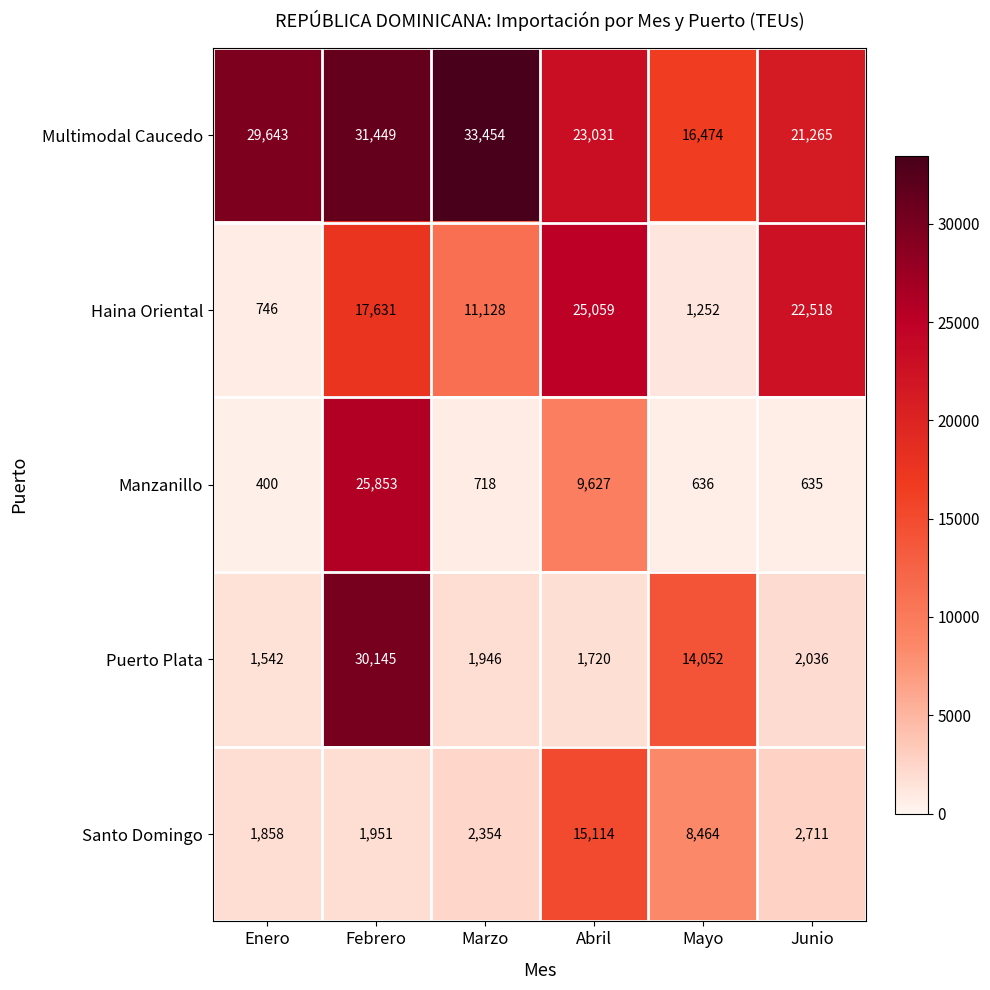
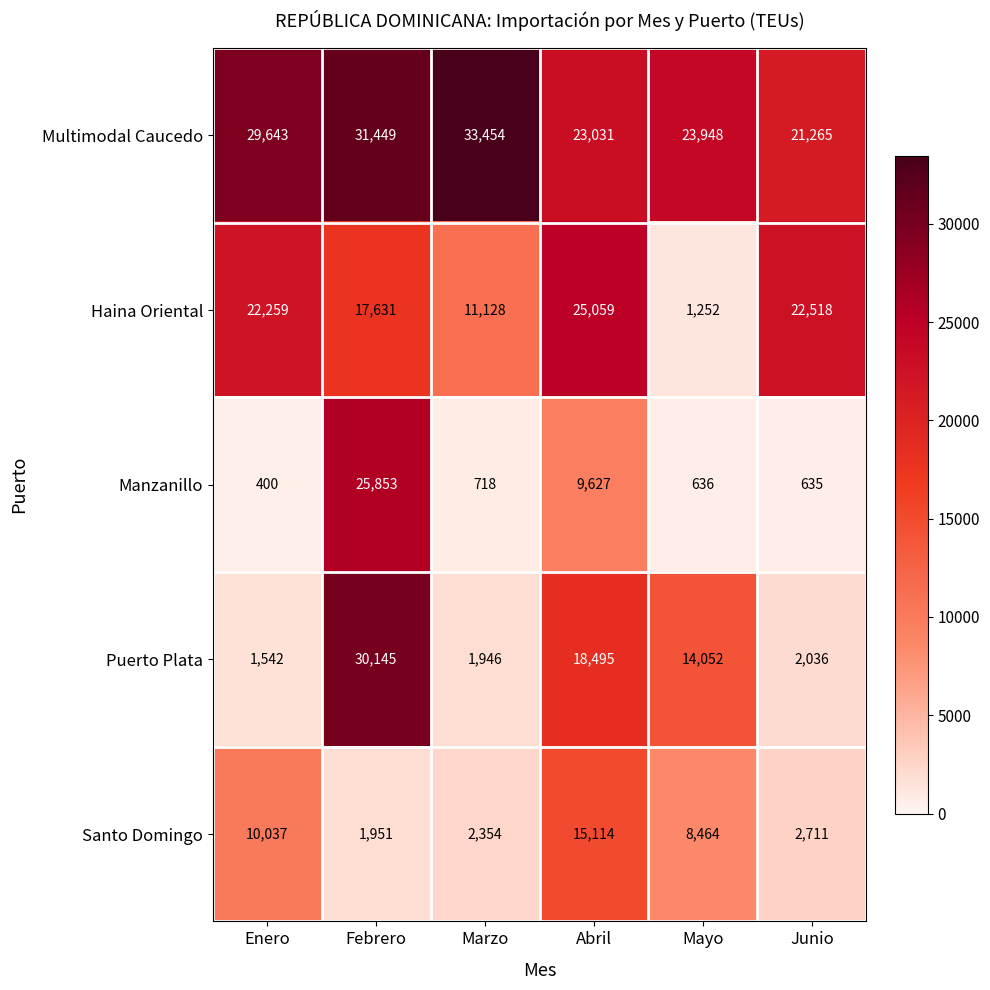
  {
    "Multimodal Caucedo": {
      "Enero": "29,643",
      "Febrero": "31,449",
      "Marzo": "33,454",
      "Abril": "23,031",
-     "Mayo": "16,474",
+     "Mayo": "23,948",
      "Junio": "21,265"
    },
    "Haina Oriental": {
-     "Enero": "746",
+     "Enero": "22,259",
      "Febrero": "17,631",
      "Marzo": "11,128",
      "Abril": "25,059",
      "Mayo": "1,252",
      "Junio": "22,518"
    },
    "Manzanillo": {
      "Enero": "400",
      "Febrero": "25,853",
      "Marzo": "718",
      "Abril": "9,627",
      "Mayo": "636",
      "Junio": "635"
    },
    "Puerto Plata": {
      "Enero": "1,542",
      "Febrero": "30,145",
      "Marzo": "1,946",
-     "Abril": "1,720",
+     "Abril": "18,495",
      "Mayo": "14,052",
      "Junio": "2,036"
    },
    "Santo Domingo": {
-     "Enero": "1,858",
+     "Enero": "10,037",
      "Febrero": "1,951",
      "Marzo": "2,354",
      "Abril": "15,114",
      "Mayo": "8,464",
      "Junio": "2,711"
    }
  }
